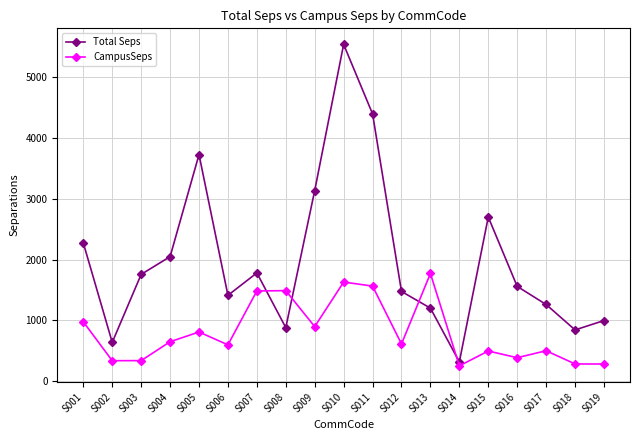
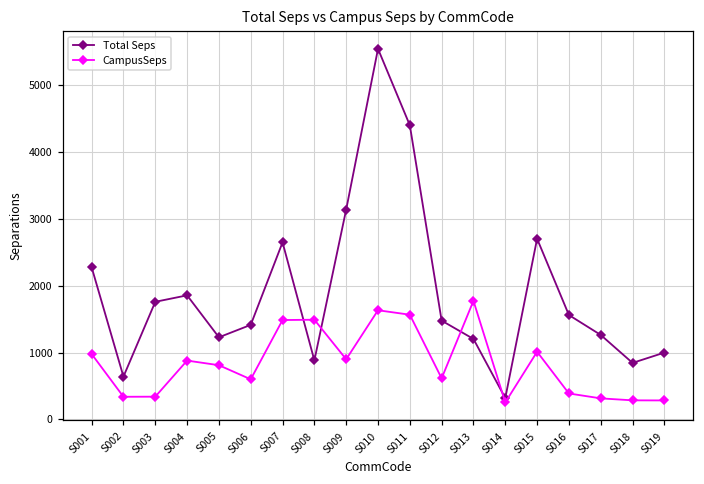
  {
    "Total Seps": {
      "S001": 2300,
      "S002": 600,
      "S003": 1800,
-     "S004": 2100,
-     "S005": 3700,
+     "S004": 1900,
+     "S005": 1200,
      "S006": 1400,
-     "S007": 1800,
+     "S007": 2600,
      "S008": 900,
      "S009": 3100,
      "S010": 5500,
      "S011": 4400,
      "S012": 1500,
      "S013": 1200,
      "S014": 300,
      "S015": 2700,
      "S016": 1600,
      "S017": 1300,
      "S018": 800,
      "S019": 1000
    },
    "CampusSeps": {
      "S001": 1000,
      "S002": 300,
      "S003": 300,
-     "S004": 700,
+     "S004": 900,
      "S005": 800,
      "S006": 600,
      "S007": 1500,
      "S008": 1500,
      "S009": 900,
      "S010": 1600,
      "S011": 1600,
      "S012": 600,
      "S013": 1800,
      "S014": 300,
-     "S015": 500,
+     "S015": 1000,
      "S016": 400,
-     "S017": 500,
+     "S017": 300,
      "S018": 300,
      "S019": 300
    }
  }
